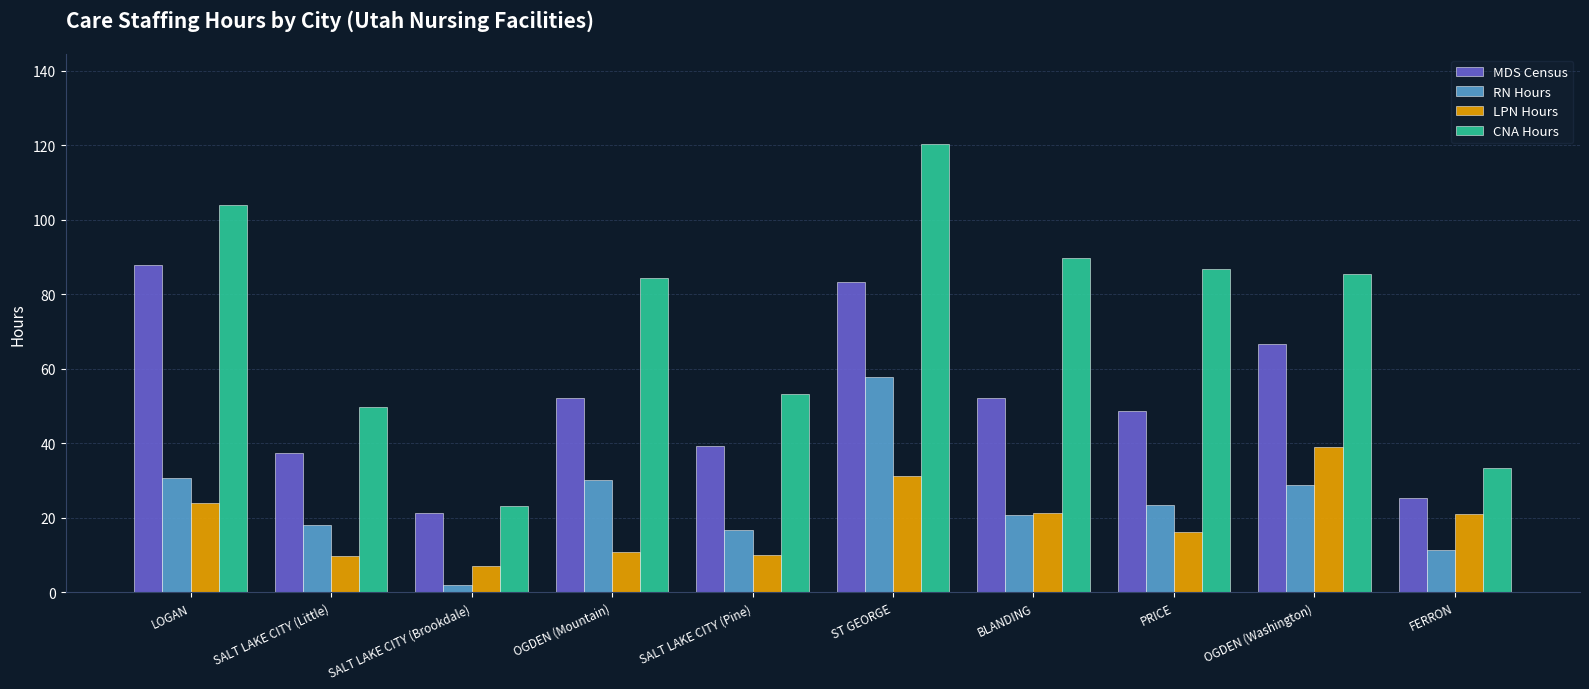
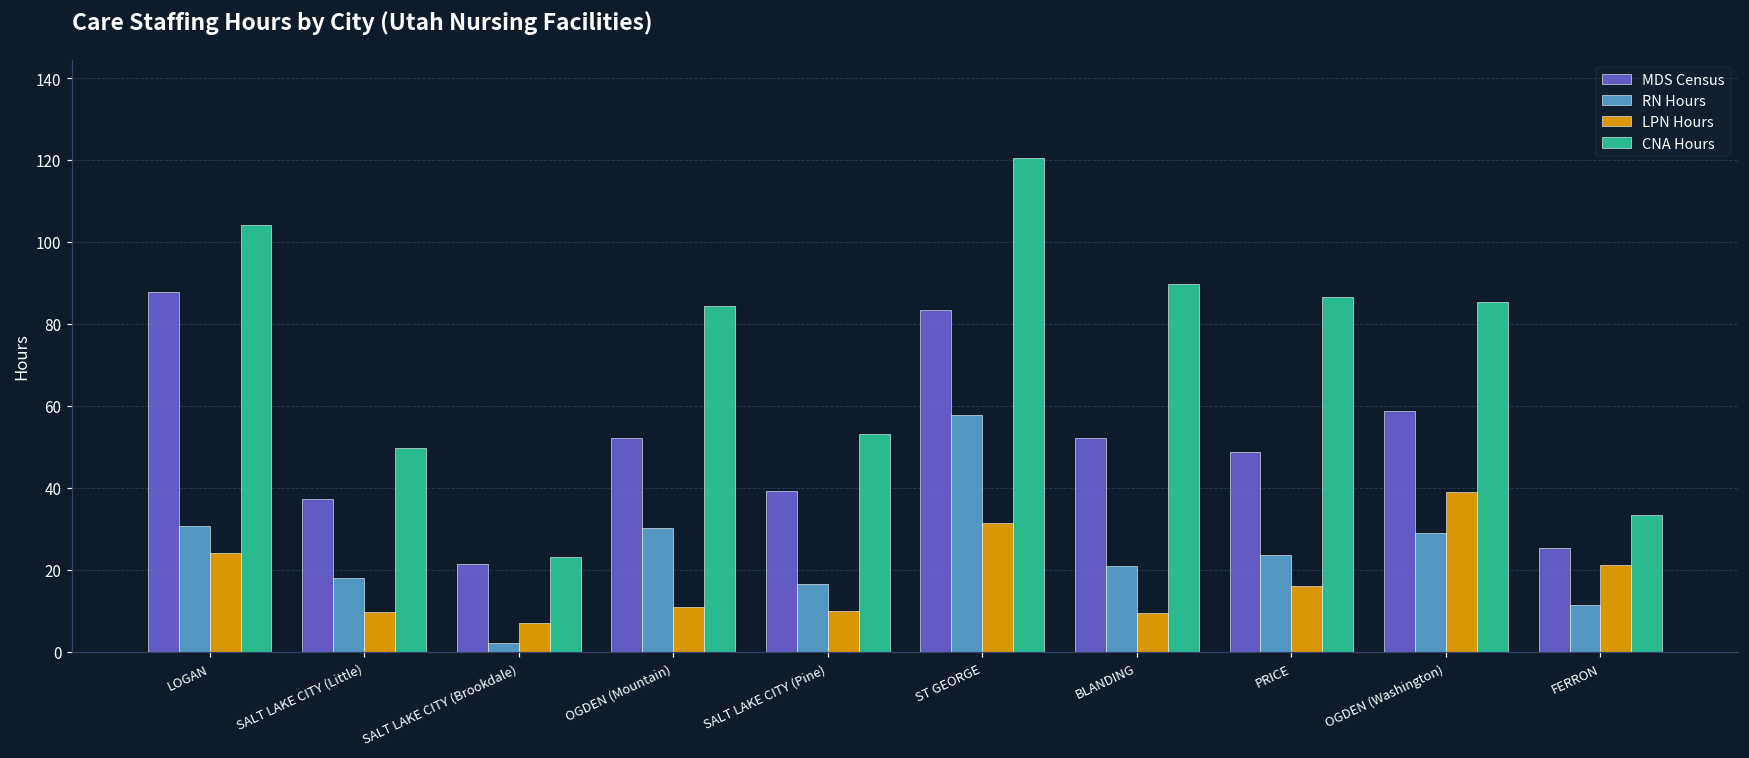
  {
    "MDS Census": {
      "LOGAN": 88,
      "SALT LAKE CITY (Little)": 37,
      "SALT LAKE CITY (Brookdale)": 21,
      "OGDEN (Mountain)": 52,
      "SALT LAKE CITY (Pine)": 39,
      "ST GEORGE": 83,
      "BLANDING": 52,
      "PRICE": 49,
-     "OGDEN (Washington)": 67,
+     "OGDEN (Washington)": 59,
      "FERRON": 25
    },
    "RN Hours": {
      "LOGAN": 31,
      "SALT LAKE CITY (Little)": 18,
      "SALT LAKE CITY (Brookdale)": 2,
      "OGDEN (Mountain)": 30,
      "SALT LAKE CITY (Pine)": 17,
      "ST GEORGE": 58,
      "BLANDING": 21,
      "PRICE": 23,
      "OGDEN (Washington)": 29,
      "FERRON": 11
    },
    "LPN Hours": {
      "LOGAN": 24,
      "SALT LAKE CITY (Little)": 10,
      "SALT LAKE CITY (Brookdale)": 7,
      "OGDEN (Mountain)": 11,
      "SALT LAKE CITY (Pine)": 10,
      "ST GEORGE": 31,
-     "BLANDING": 21,
+     "BLANDING": 9,
      "PRICE": 16,
      "OGDEN (Washington)": 39,
      "FERRON": 21
    },
    "CNA Hours": {
      "LOGAN": 104,
      "SALT LAKE CITY (Little)": 50,
      "SALT LAKE CITY (Brookdale)": 23,
      "OGDEN (Mountain)": 84,
      "SALT LAKE CITY (Pine)": 53,
      "ST GEORGE": 120,
      "BLANDING": 90,
      "PRICE": 87,
      "OGDEN (Washington)": 85,
      "FERRON": 33
    }
  }
